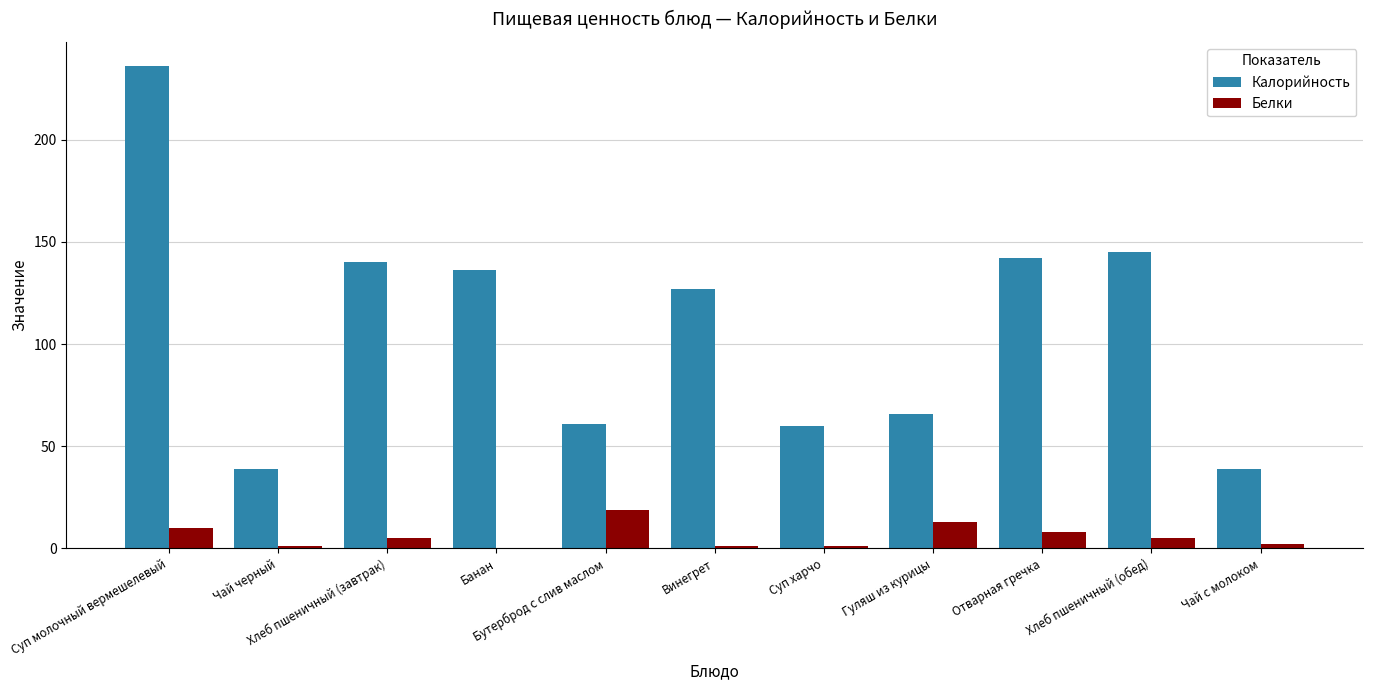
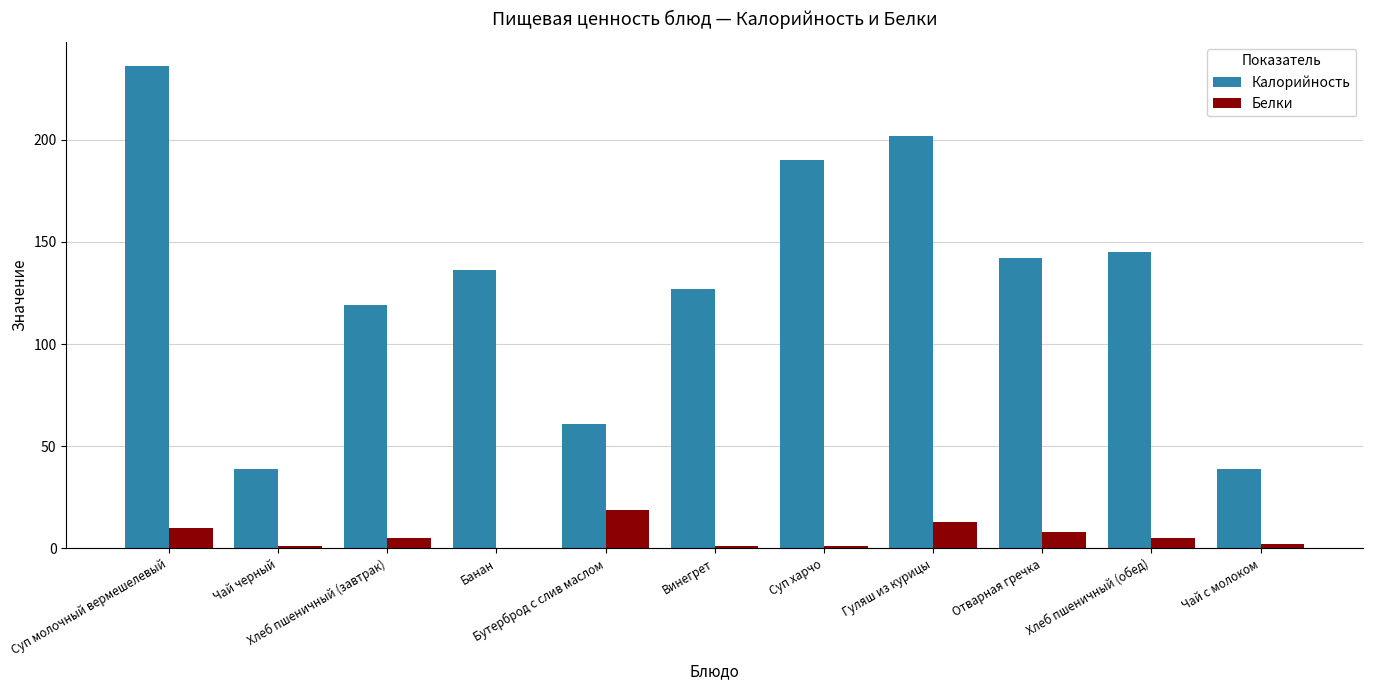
  {
    "Калорийность": {
      "Суп молочный вермешелевый": 236,
      "Чай черный": 39,
-     "Хлеб пшеничный (завтрак)": 140,
+     "Хлеб пшеничный (завтрак)": 119,
      "Банан": 136,
      "Бутерброд с слив маслом": 61,
      "Винегрет": 127,
-     "Суп харчо": 60,
-     "Гуляш из курицы": 66,
+     "Суп харчо": 190,
+     "Гуляш из курицы": 202,
      "Отварная гречка": 142,
      "Хлеб пшеничный (обед)": 145,
      "Чай с молоком": 39
    },
    "Белки": {
      "Суп молочный вермешелевый": 10,
      "Хлеб пшеничный (завтрак)": 5,
      "Банан": 0,
      "Бутерброд с слив маслом": 19,
      "Гуляш из курицы": 13,
      "Отварная гречка": 8,
      "Хлеб пшеничный (обед)": 5,
      "Чай с молоком": 2
    }
  }
